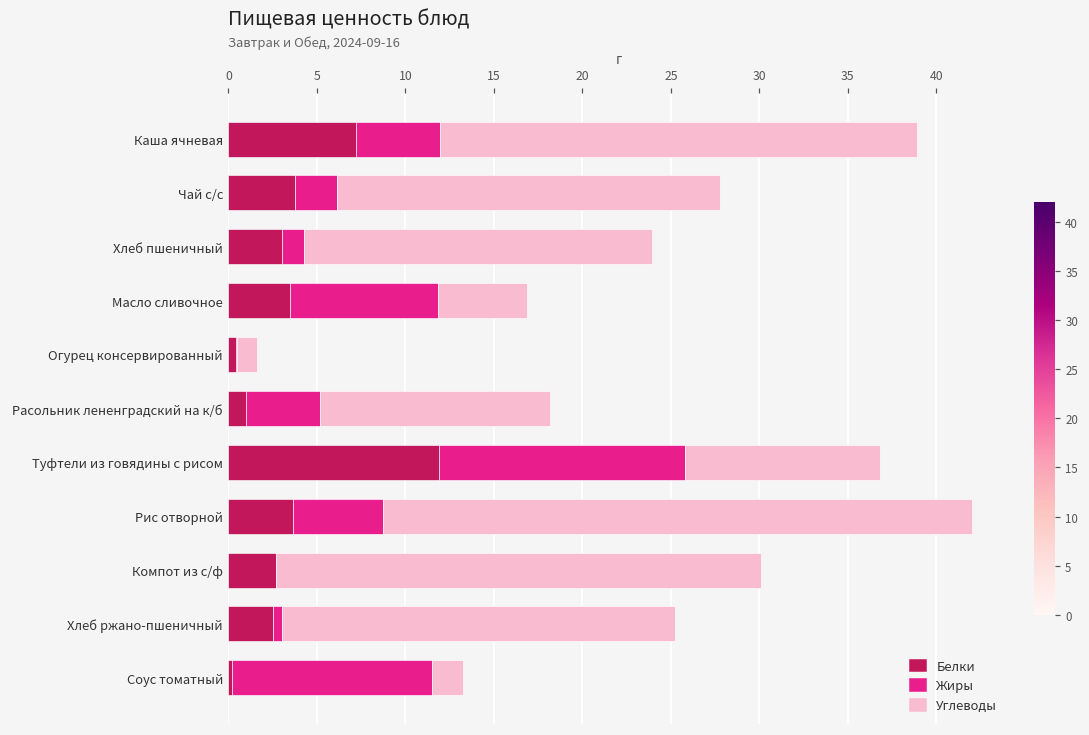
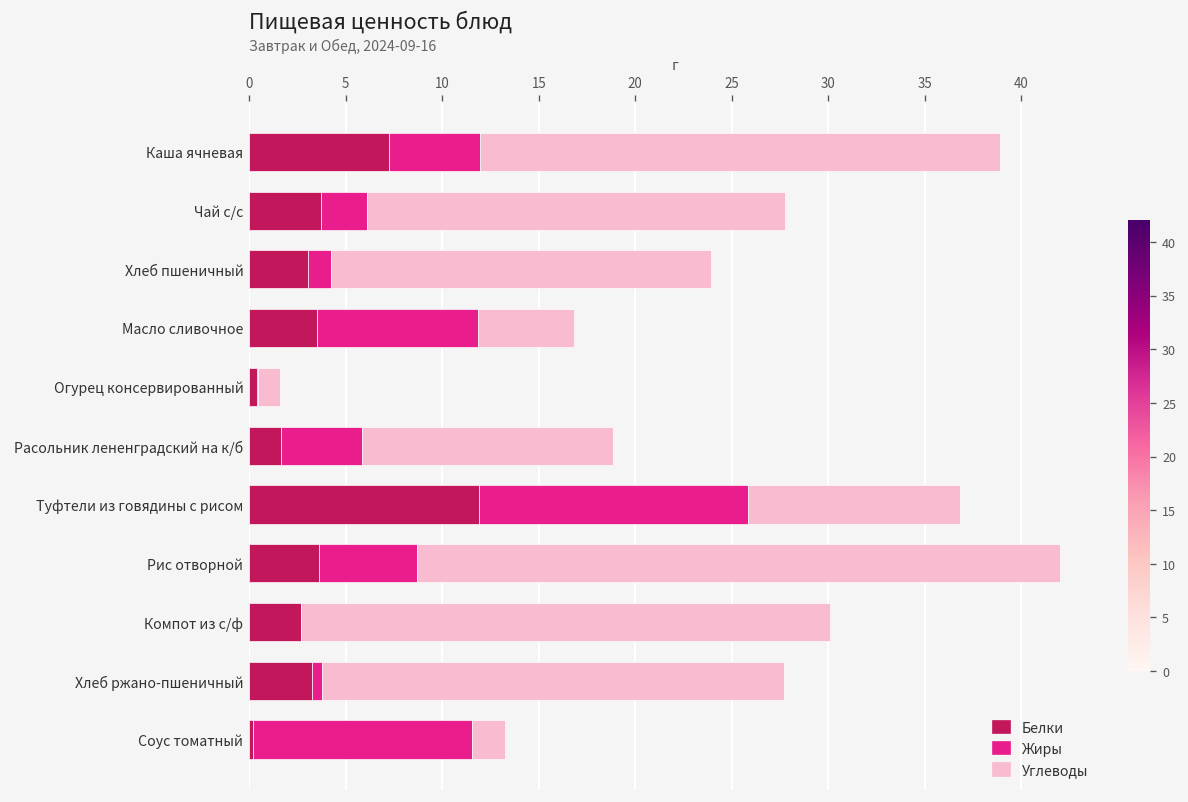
  {
    "Белки": {
      "Каша ячневая": 7.2,
      "Чай с/с": 3.7,
      "Хлеб пшеничный": 3.0,
      "Масло сливочное": 3.5,
      "Огурец консервированный": 0.4,
-     "Расольник лененградский на к/б": 1.0,
+     "Расольник лененградский на к/б": 1.6,
      "Туфтели из говядины с рисом": 11.9,
      "Рис отворной": 3.6,
      "Компот из с/ф": 2.7,
-     "Хлеб ржано-пшеничный": 2.5,
+     "Хлеб ржано-пшеничный": 3.3,
      "Соус томатный": 0.2
    },
    "Жиры": {
      "Каша ячневая": 4.8,
      "Чай с/с": 2.4,
      "Хлеб пшеничный": 1.2,
      "Масло сливочное": 8.4,
      "Расольник лененградский на к/б": 4.2,
      "Туфтели из говядины с рисом": 13.9,
      "Рис отворной": 5.1,
      "Компот из с/ф": 0.0,
      "Хлеб ржано-пшеничный": 0.5,
      "Соус томатный": 11.3
    },
    "Углеводы": {
      "Каша ячневая": 26.9,
      "Чай с/с": 21.6,
      "Хлеб пшеничный": 19.7,
      "Масло сливочное": 5.0,
      "Огурец консервированный": 1.1,
      "Расольник лененградский на к/б": 13.0,
      "Туфтели из говядины с рисом": 11.0,
      "Рис отворной": 33.3,
      "Компот из с/ф": 27.4,
-     "Хлеб ржано-пшеничный": 22.2,
+     "Хлеб ржано-пшеничный": 23.9,
      "Соус томатный": 1.8
    }
  }
